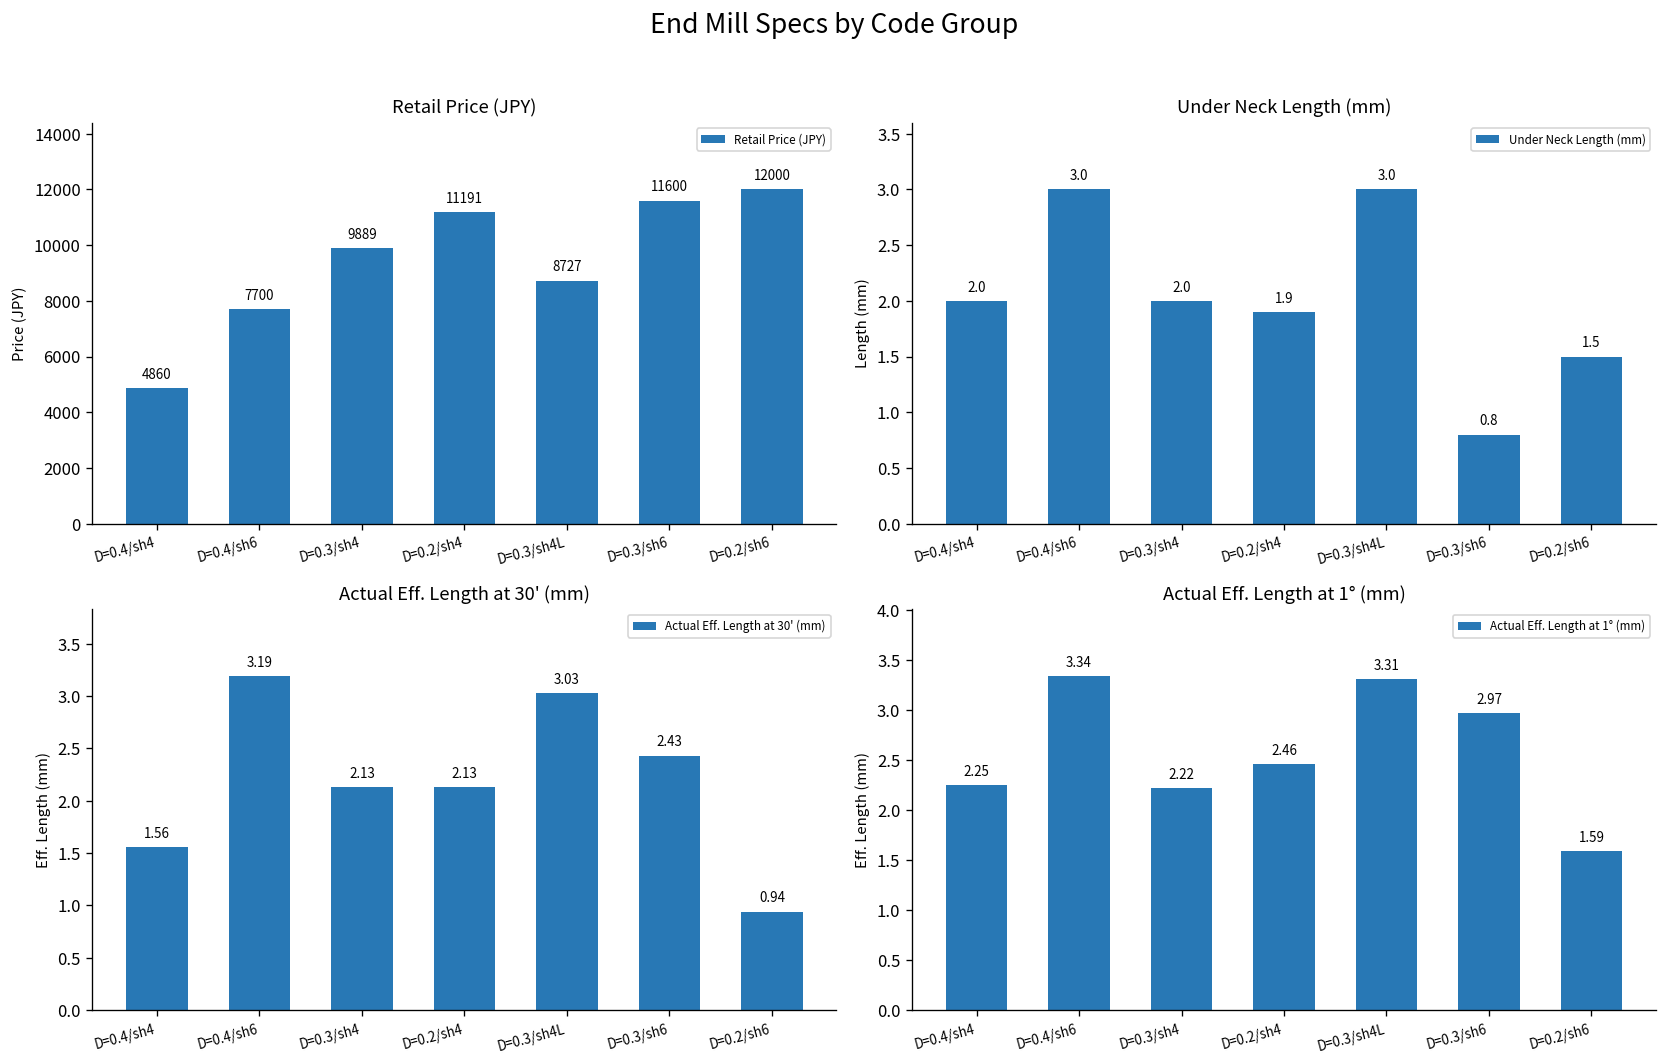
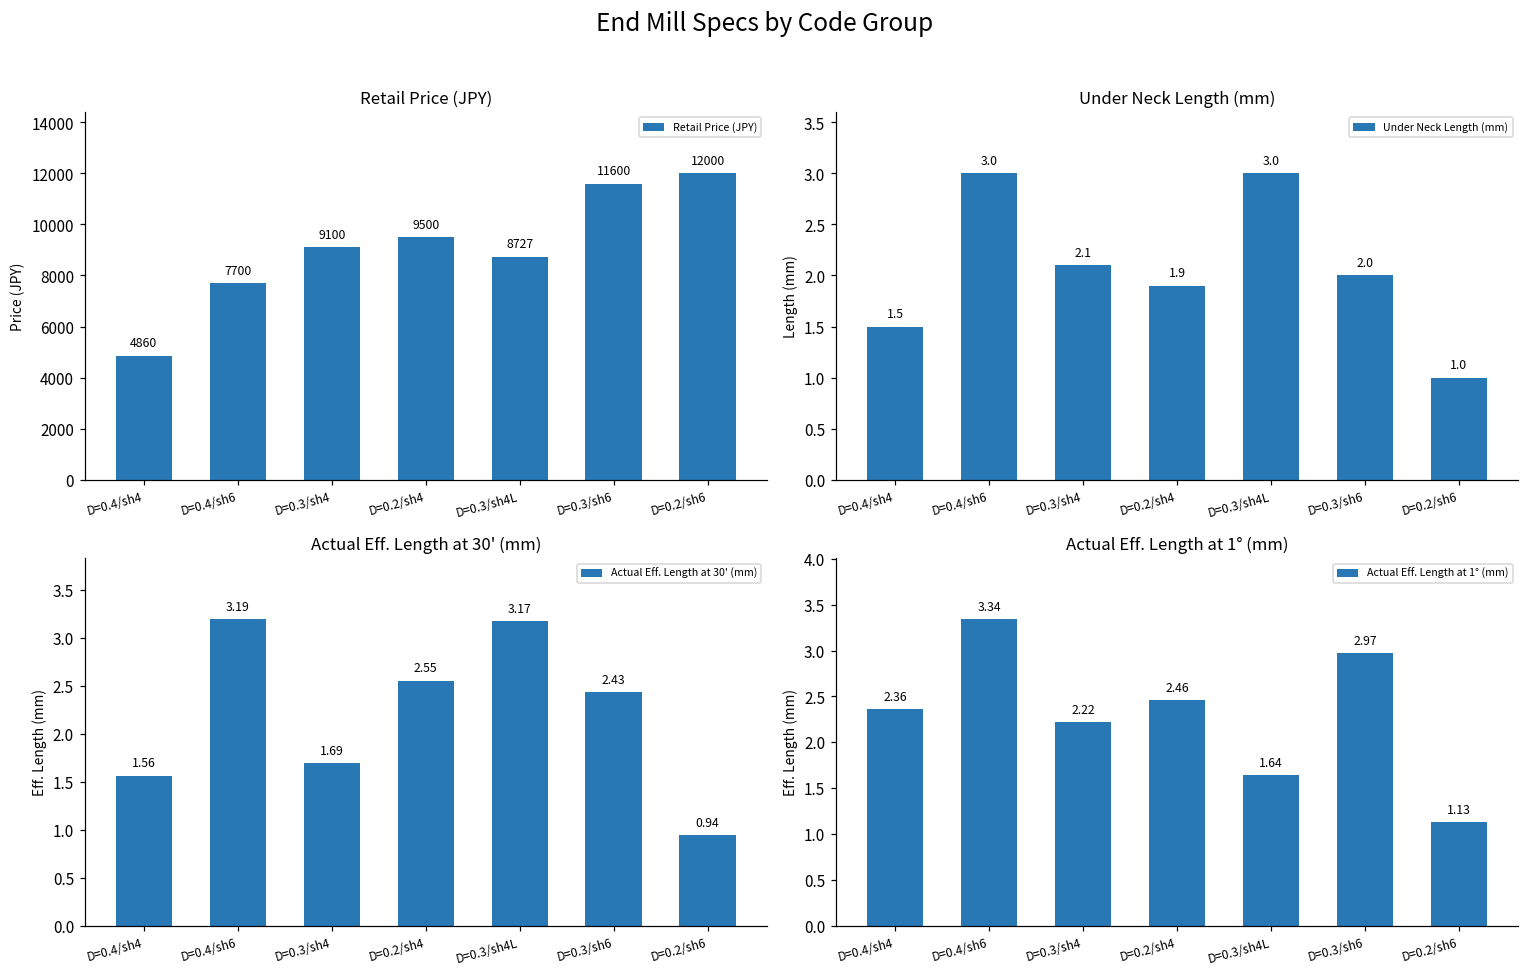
  {
    "Retail Price (JPY)": {
      "D=0.4/sh4": 4860,
      "D=0.4/sh6": 7700,
-     "D=0.3/sh4": 9889,
-     "D=0.2/sh4": 11191,
+     "D=0.3/sh4": 9100,
+     "D=0.2/sh4": 9500,
      "D=0.3/sh4L": 8727,
      "D=0.3/sh6": 11600,
      "D=0.2/sh6": 12000
    },
    "Under Neck Length (mm)": {
-     "D=0.4/sh4": 2.0,
+     "D=0.4/sh4": 1.5,
      "D=0.4/sh6": 3.0,
-     "D=0.3/sh4": 2.0,
+     "D=0.3/sh4": 2.1,
      "D=0.2/sh4": 1.9,
      "D=0.3/sh4L": 3.0,
-     "D=0.3/sh6": 0.8,
-     "D=0.2/sh6": 1.5
+     "D=0.3/sh6": 2.0,
+     "D=0.2/sh6": 1.0
    },
    "Actual Eff. Length at 30' (mm)": {
      "D=0.4/sh4": 1.56,
      "D=0.4/sh6": 3.19,
-     "D=0.3/sh4": 2.13,
-     "D=0.2/sh4": 2.13,
-     "D=0.3/sh4L": 3.03,
+     "D=0.3/sh4": 1.69,
+     "D=0.2/sh4": 2.55,
+     "D=0.3/sh4L": 3.17,
      "D=0.3/sh6": 2.43,
      "D=0.2/sh6": 0.94
    },
    "Actual Eff. Length at 1° (mm)": {
-     "D=0.4/sh4": 2.25,
+     "D=0.4/sh4": 2.36,
      "D=0.4/sh6": 3.34,
      "D=0.3/sh4": 2.22,
      "D=0.2/sh4": 2.46,
-     "D=0.3/sh4L": 3.31,
+     "D=0.3/sh4L": 1.64,
      "D=0.3/sh6": 2.97,
-     "D=0.2/sh6": 1.59
+     "D=0.2/sh6": 1.13
    }
  }
